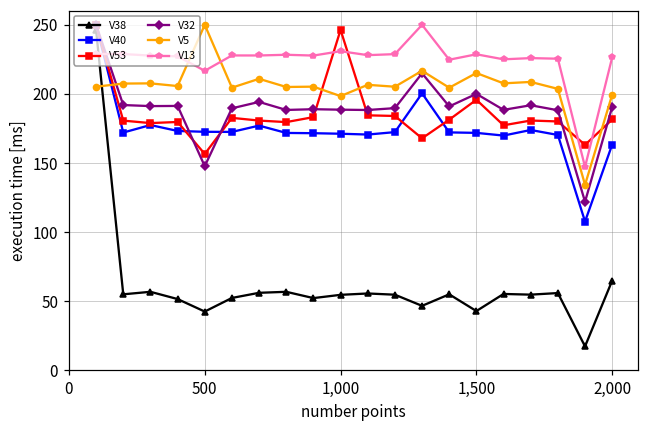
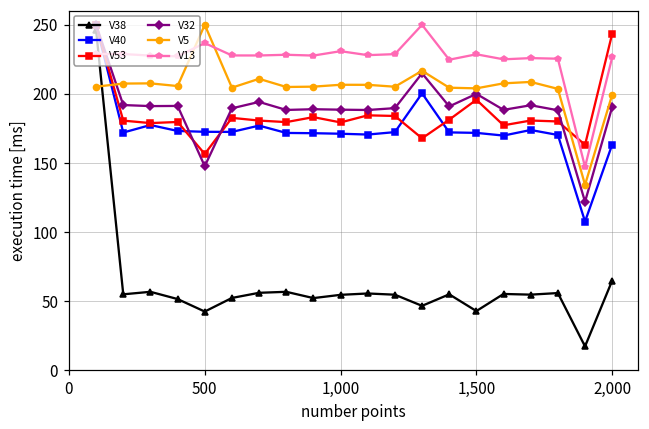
  {
    "V38": {
      "500": 43,
      "1,000": 55,
      "1,500": 43,
      "2,000": 65
    },
    "V40": {
      "500": 173,
      "1,000": 171,
      "1,500": 172,
      "2,000": 163
    },
    "V53": {
      "500": 157,
-     "1,000": 246,
+     "1,000": 179,
      "1,500": 196,
-     "2,000": 182
+     "2,000": 244
    },
    "V32": {
      "500": 148,
      "1,000": 189,
      "1,500": 200,
      "2,000": 191
    },
    "V5": {
      "500": 250,
-     "1,000": 198,
-     "1,500": 215,
+     "1,000": 207,
+     "1,500": 204,
      "2,000": 199
    },
    "V13": {
-     "500": 217,
+     "500": 237,
      "1,000": 231,
      "1,500": 229,
      "2,000": 226
    }
  }
